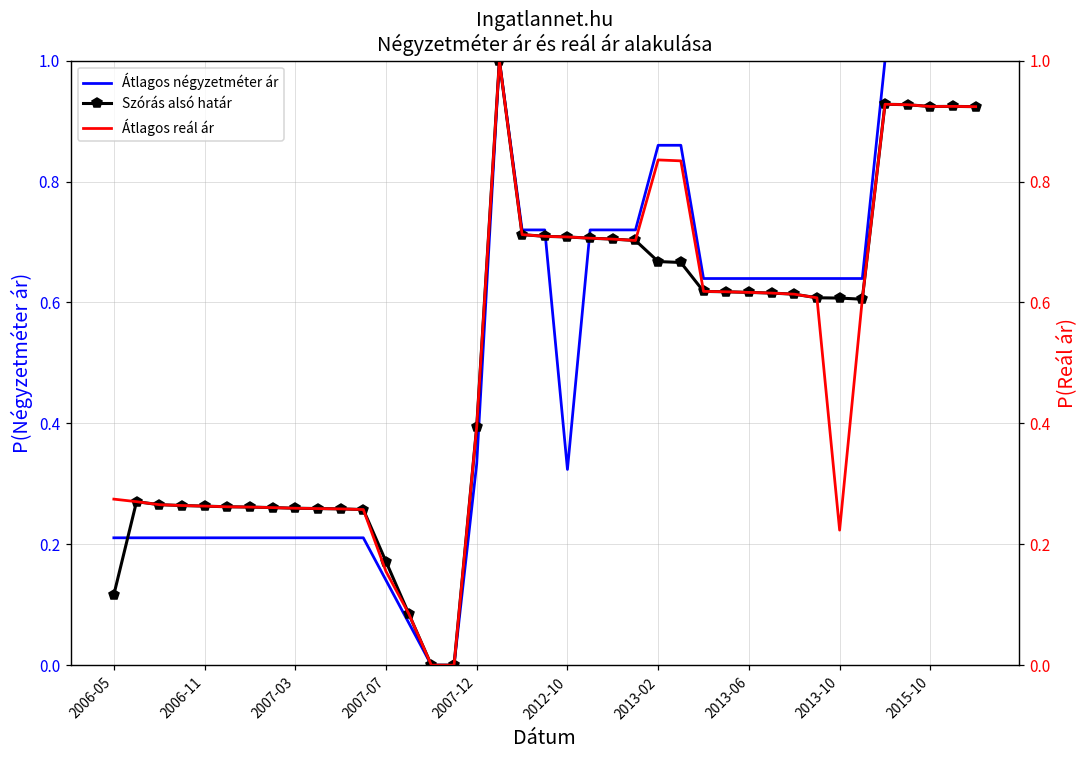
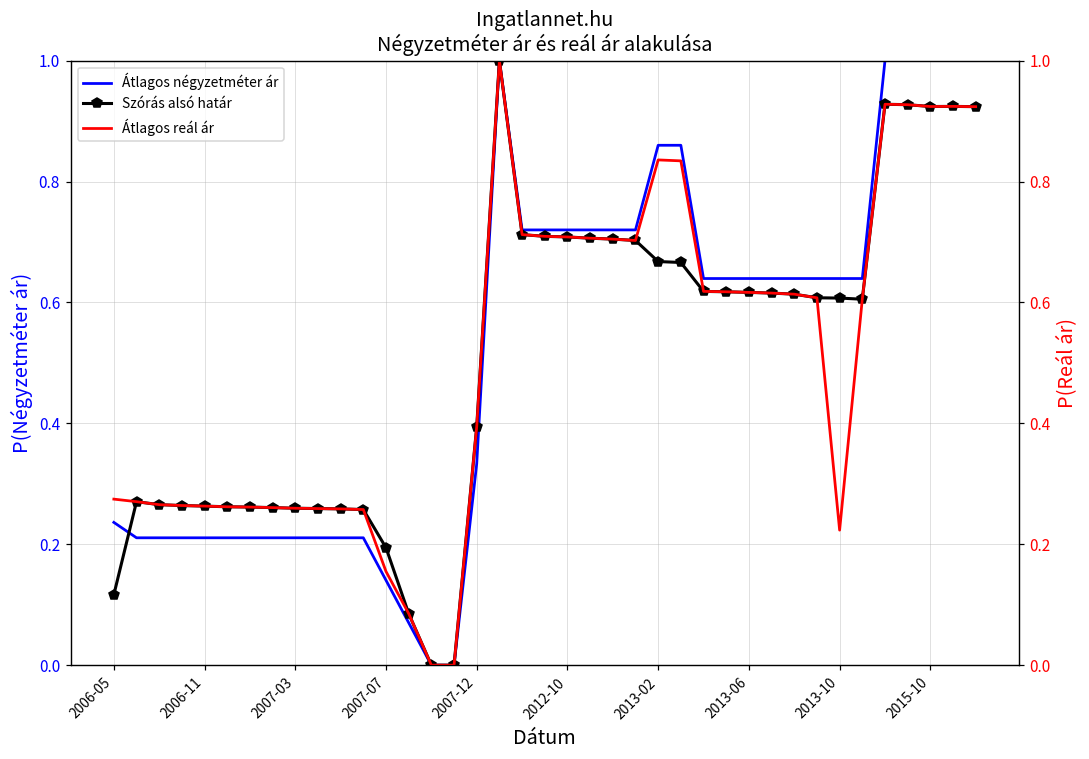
  {
    "Átlagos négyzetméter ár": {
-     "2006-05": 0.21,
+     "2006-05": 0.24,
      "2006-11": 0.21,
      "2007-03": 0.21,
      "2007-07": 0.14,
      "2007-12": 0.33,
-     "2012-10": 0.32,
+     "2012-10": 0.72,
      "2013-02": 0.86,
      "2013-06": 0.64,
      "2013-10": 0.64,
      "2015-10": 1.00
    },
    "Szórás alsó határ": {
      "2006-05": 0.12,
      "2006-11": 0.26,
      "2007-03": 0.26,
-     "2007-07": 0.17,
+     "2007-07": 0.19,
      "2007-12": 0.39,
      "2012-10": 0.71,
      "2013-02": 0.67,
      "2013-06": 0.62,
      "2013-10": 0.61,
      "2015-10": 0.92
    },
    "Átlagos reál ár": {
      "2006-05": 0.27,
      "2006-11": 0.26,
      "2007-03": 0.26,
      "2007-07": 0.16,
      "2007-12": 0.39,
      "2012-10": 0.71,
      "2013-02": 0.84,
      "2013-06": 0.62,
      "2013-10": 0.22,
      "2015-10": 0.92
    }
  }
